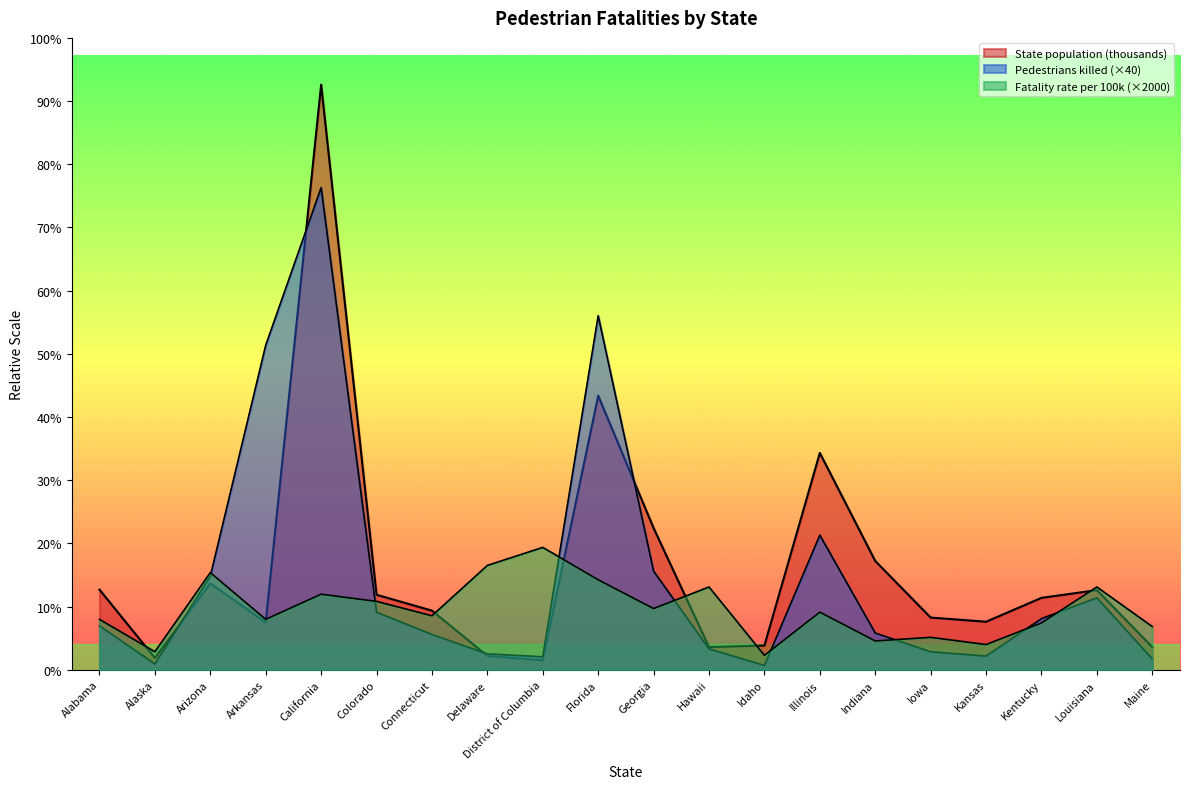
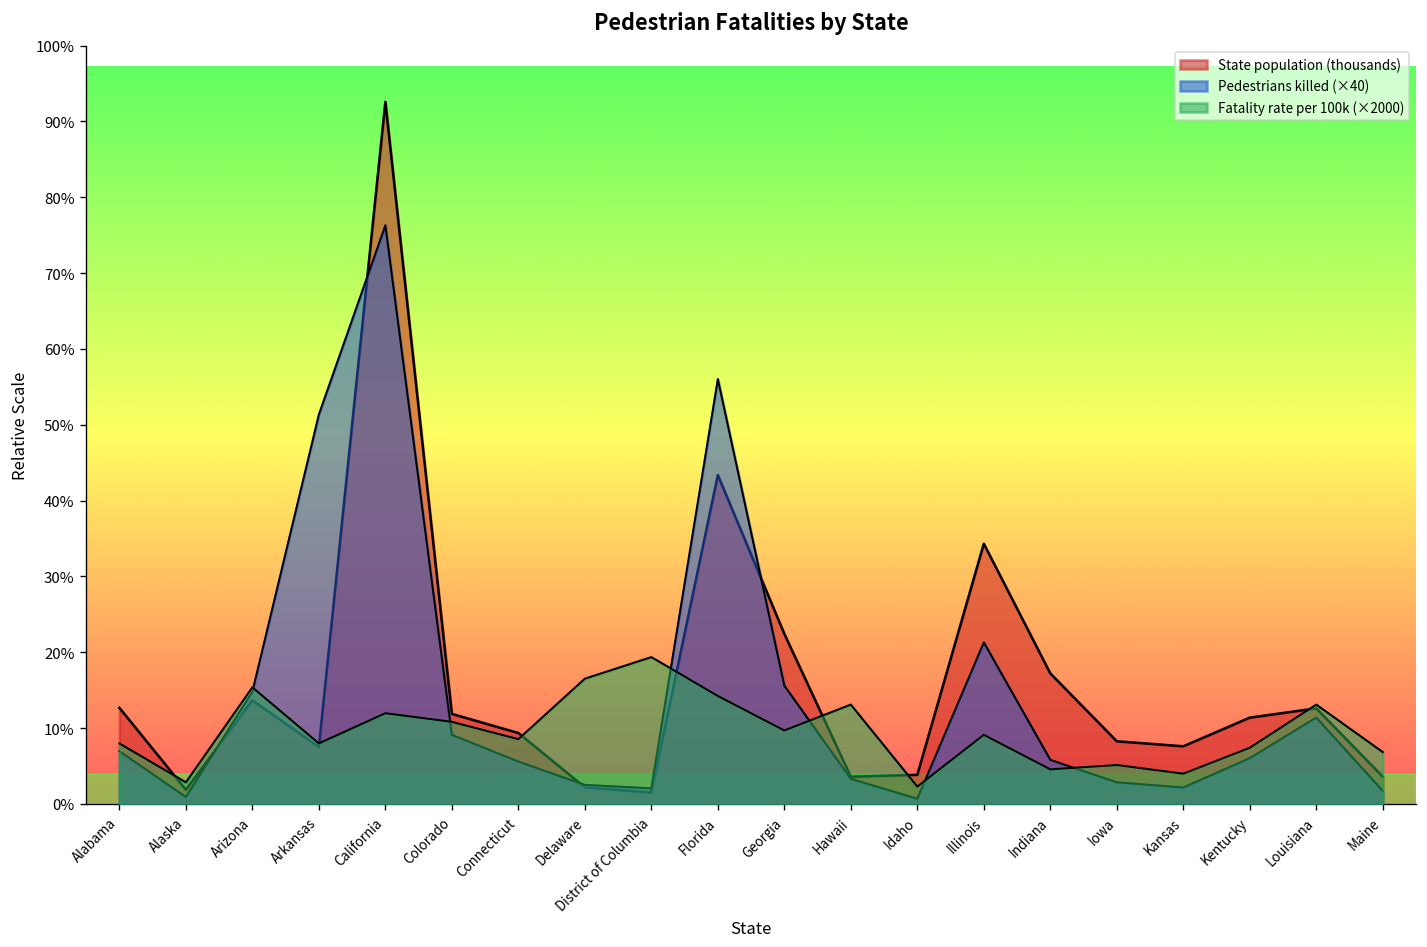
  {
    "State population (thousands)": {
      "Alabama": "13%",
      "Arizona": "14%",
      "Arkansas": "7%",
      "California": "93%",
      "Colorado": "12%",
      "Connecticut": "9%",
      "Florida": "43%",
      "Georgia": "22%",
      "Illinois": "34%",
      "Indiana": "17%",
      "Iowa": "8%",
      "Kansas": "8%",
      "Kentucky": "11%",
      "Louisiana": "13%"
    },
    "Pedestrians killed (×40)": {
      "Alabama": "7%",
      "Arizona": "15%",
      "Arkansas": "51%",
      "California": "76%",
      "Colorado": "9%",
      "Connecticut": "6%",
      "Florida": "56%",
      "Georgia": "16%",
      "Illinois": "21%",
      "Indiana": "6%",
-     "Kentucky": "8%",
+     "Kentucky": "6%",
      "Louisiana": "11%"
    },
    "Fatality rate per 100k (×2000)": {
      "Alabama": "8%",
      "Arizona": "15%",
      "Arkansas": "8%",
      "California": "12%",
      "Colorado": "11%",
      "Connecticut": "9%",
      "Delaware": "17%",
      "District of Columbia": "19%",
      "Florida": "14%",
      "Georgia": "10%",
      "Hawaii": "13%",
      "Illinois": "9%",
      "Indiana": "5%",
      "Iowa": "5%",
      "Kentucky": "7%",
      "Louisiana": "13%",
      "Maine": "7%"
    }
  }
